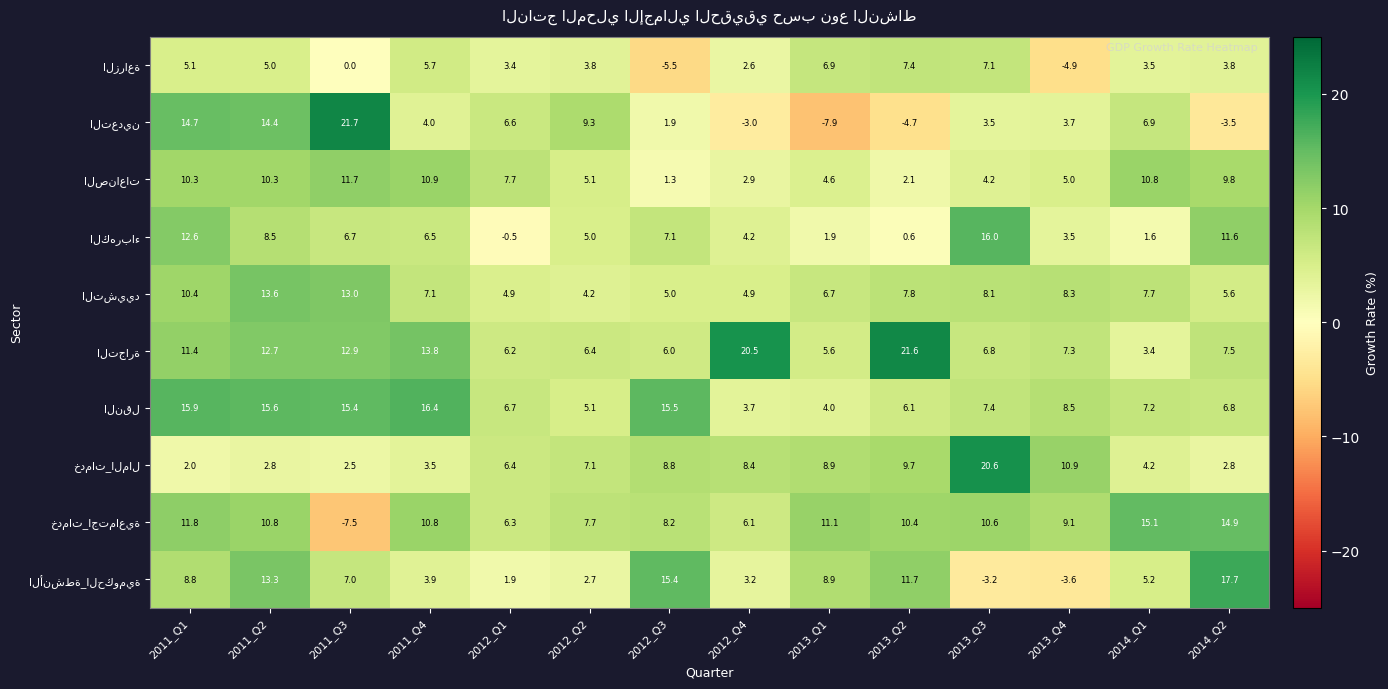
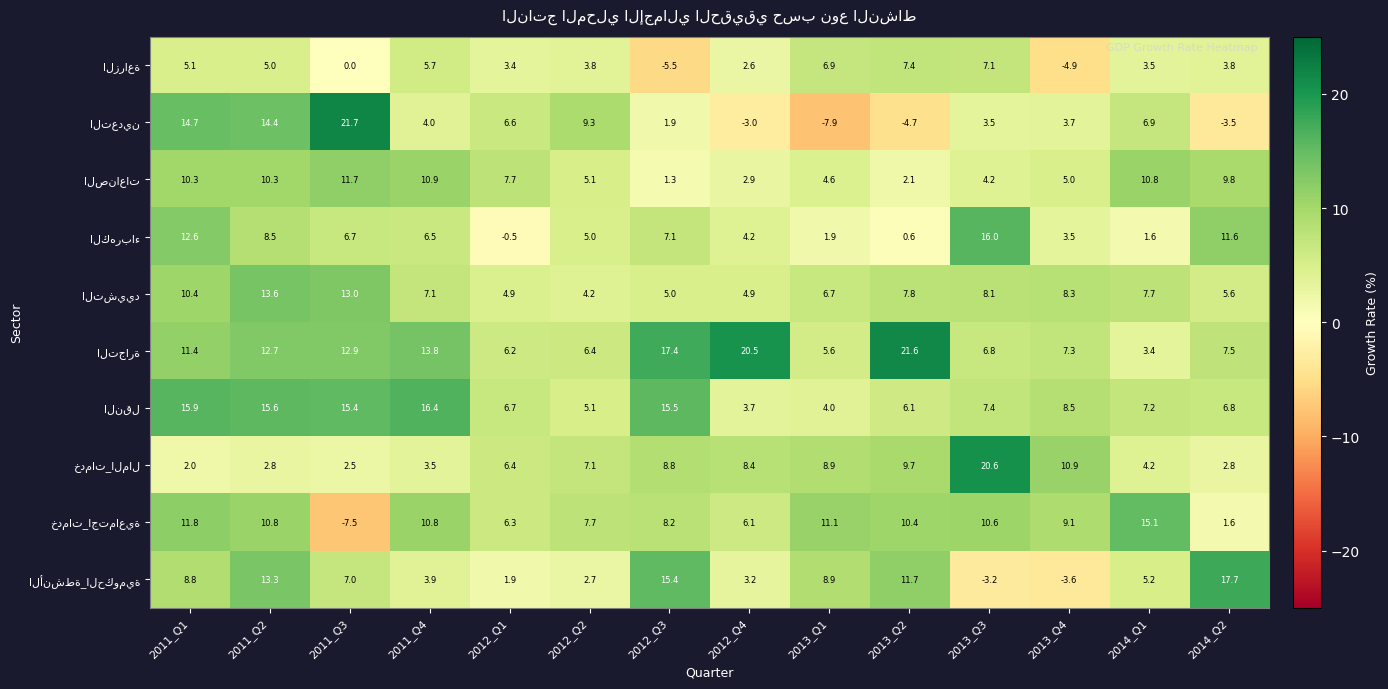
  {
    "الزراعة": {
      "2011_Q1": 5.1,
      "2011_Q2": 5.0,
      "2011_Q3": 0.0,
      "2011_Q4": 5.7,
      "2012_Q1": 3.4,
      "2012_Q2": 3.8,
      "2012_Q3": -5.5,
      "2012_Q4": 2.6,
      "2013_Q1": 6.9,
      "2013_Q2": 7.4,
      "2013_Q3": 7.1,
      "2013_Q4": -4.9,
      "2014_Q2": 3.8
    },
    "التعدين": {
      "2011_Q1": 14.7,
      "2011_Q2": 14.4,
      "2011_Q3": 21.7,
      "2011_Q4": 4.0,
      "2012_Q1": 6.6,
      "2012_Q2": 9.3,
      "2012_Q3": 1.9,
      "2012_Q4": -3.0,
      "2013_Q1": -7.9,
      "2013_Q2": -4.7,
      "2013_Q3": 3.5,
      "2013_Q4": 3.7,
      "2014_Q1": 6.9,
      "2014_Q2": -3.5
    },
    "الصناعات": {
      "2011_Q1": 10.3,
      "2011_Q2": 10.3,
      "2011_Q3": 11.7,
      "2011_Q4": 10.9,
      "2012_Q1": 7.7,
      "2012_Q2": 5.1,
      "2012_Q3": 1.3,
      "2012_Q4": 2.9,
      "2013_Q1": 4.6,
      "2013_Q2": 2.1,
      "2013_Q3": 4.2,
      "2013_Q4": 5.0,
      "2014_Q1": 10.8,
      "2014_Q2": 9.8
    },
    "الكهرباء": {
      "2011_Q1": 12.6,
      "2011_Q2": 8.5,
      "2011_Q3": 6.7,
      "2011_Q4": 6.5,
      "2012_Q1": -0.5,
      "2012_Q2": 5.0,
      "2012_Q3": 7.1,
      "2012_Q4": 4.2,
      "2013_Q1": 1.9,
      "2013_Q2": 0.6,
      "2013_Q3": 16.0,
      "2013_Q4": 3.5,
      "2014_Q1": 1.6,
      "2014_Q2": 11.6
    },
    "التشييد": {
      "2011_Q1": 10.4,
      "2011_Q2": 13.6,
      "2011_Q3": 13.0,
      "2011_Q4": 7.1,
      "2012_Q1": 4.9,
      "2012_Q2": 4.2,
      "2012_Q3": 5.0,
      "2012_Q4": 4.9,
      "2013_Q1": 6.7,
      "2013_Q2": 7.8,
      "2013_Q3": 8.1,
      "2013_Q4": 8.3,
      "2014_Q1": 7.7,
      "2014_Q2": 5.6
    },
    "التجارة": {
      "2011_Q1": 11.4,
      "2011_Q2": 12.7,
      "2011_Q3": 12.9,
      "2011_Q4": 13.8,
      "2012_Q1": 6.2,
      "2012_Q2": 6.4,
-     "2012_Q3": 6.0,
+     "2012_Q3": 17.4,
      "2012_Q4": 20.5,
      "2013_Q1": 5.6,
      "2013_Q2": 21.6,
      "2013_Q3": 6.8,
      "2013_Q4": 7.3,
      "2014_Q1": 3.4,
      "2014_Q2": 7.5
    },
    "النقل": {
      "2011_Q1": 15.9,
      "2011_Q2": 15.6,
      "2011_Q3": 15.4,
      "2011_Q4": 16.4,
      "2012_Q1": 6.7,
      "2012_Q2": 5.1,
      "2012_Q3": 15.5,
      "2012_Q4": 3.7,
      "2013_Q1": 4.0,
      "2013_Q2": 6.1,
      "2013_Q3": 7.4,
      "2013_Q4": 8.5,
      "2014_Q1": 7.2,
      "2014_Q2": 6.8
    },
    "خدمات_المال": {
      "2011_Q1": 2.0,
      "2011_Q2": 2.8,
      "2011_Q3": 2.5,
      "2011_Q4": 3.5,
      "2012_Q1": 6.4,
      "2012_Q2": 7.1,
      "2012_Q3": 8.8,
      "2012_Q4": 8.4,
      "2013_Q1": 8.9,
      "2013_Q2": 9.7,
      "2013_Q3": 20.6,
      "2013_Q4": 10.9,
      "2014_Q1": 4.2,
      "2014_Q2": 2.8
    },
    "خدمات_اجتماعية": {
      "2011_Q1": 11.8,
      "2011_Q2": 10.8,
      "2011_Q3": -7.5,
      "2011_Q4": 10.8,
      "2012_Q1": 6.3,
      "2012_Q2": 7.7,
      "2012_Q3": 8.2,
      "2012_Q4": 6.1,
      "2013_Q1": 11.1,
      "2013_Q2": 10.4,
      "2013_Q3": 10.6,
      "2013_Q4": 9.1,
      "2014_Q1": 15.1,
-     "2014_Q2": 14.9
+     "2014_Q2": 1.6
    },
    "الأنشطة_الحكومية": {
      "2011_Q1": 8.8,
      "2011_Q2": 13.3,
      "2011_Q3": 7.0,
      "2011_Q4": 3.9,
      "2012_Q1": 1.9,
      "2012_Q2": 2.7,
      "2012_Q3": 15.4,
      "2012_Q4": 3.2,
      "2013_Q1": 8.9,
      "2013_Q2": 11.7,
      "2013_Q3": -3.2,
      "2013_Q4": -3.6,
      "2014_Q1": 5.2,
      "2014_Q2": 17.7
    }
  }
